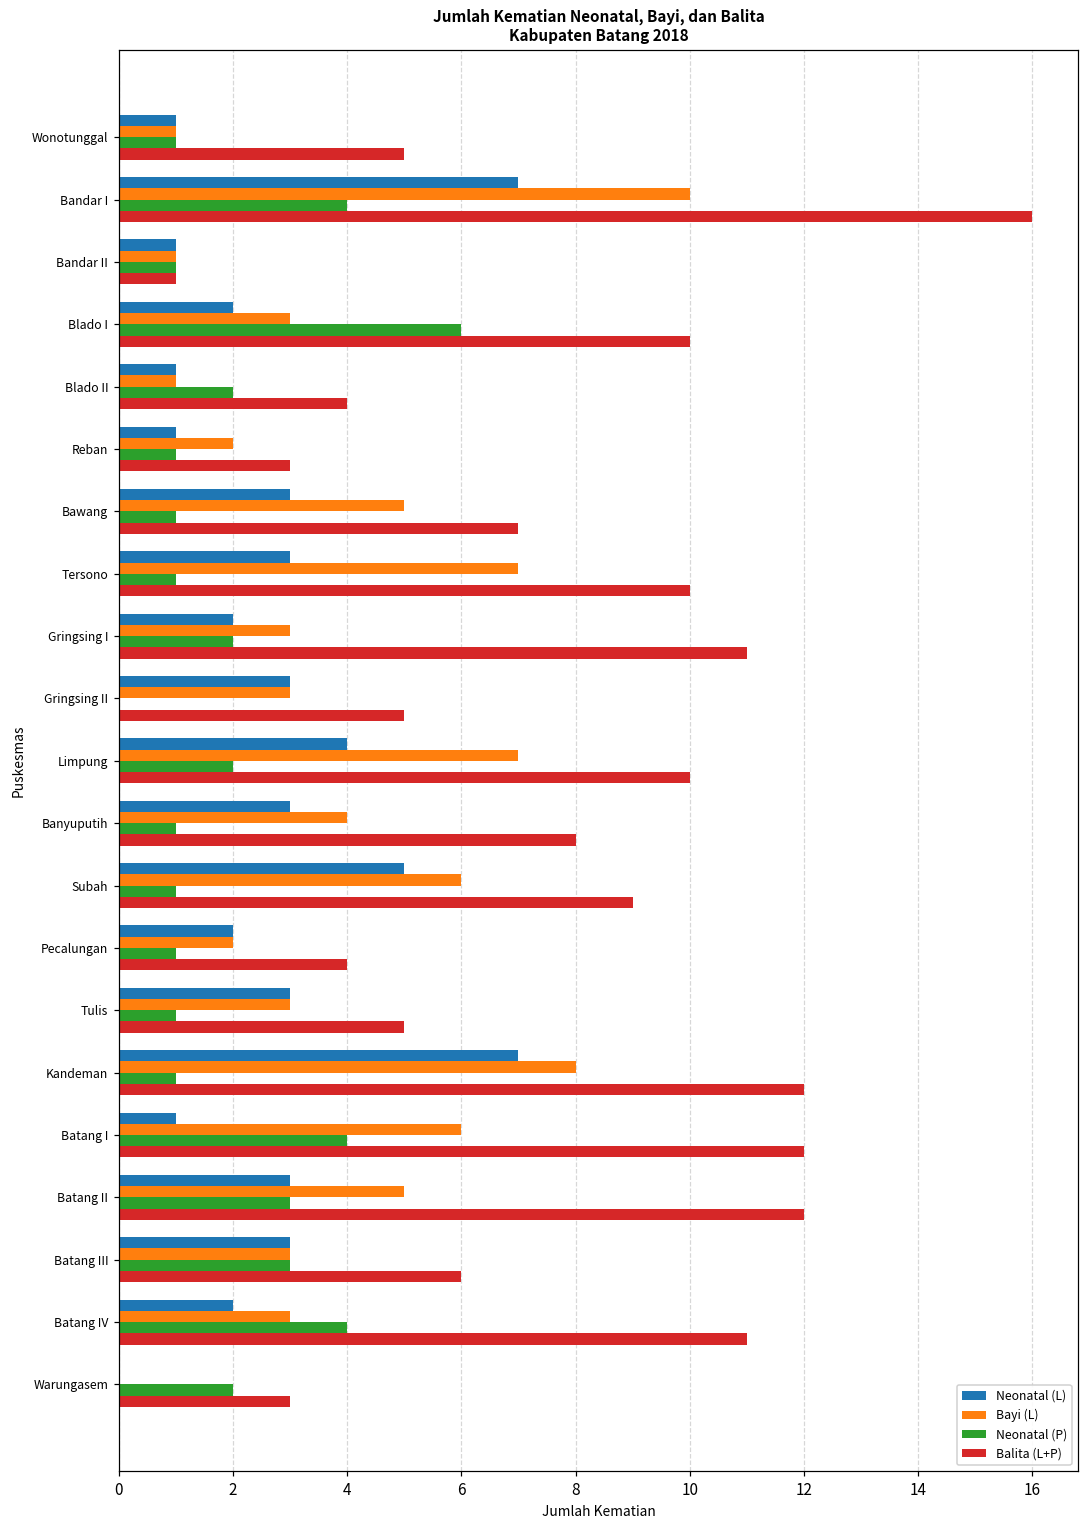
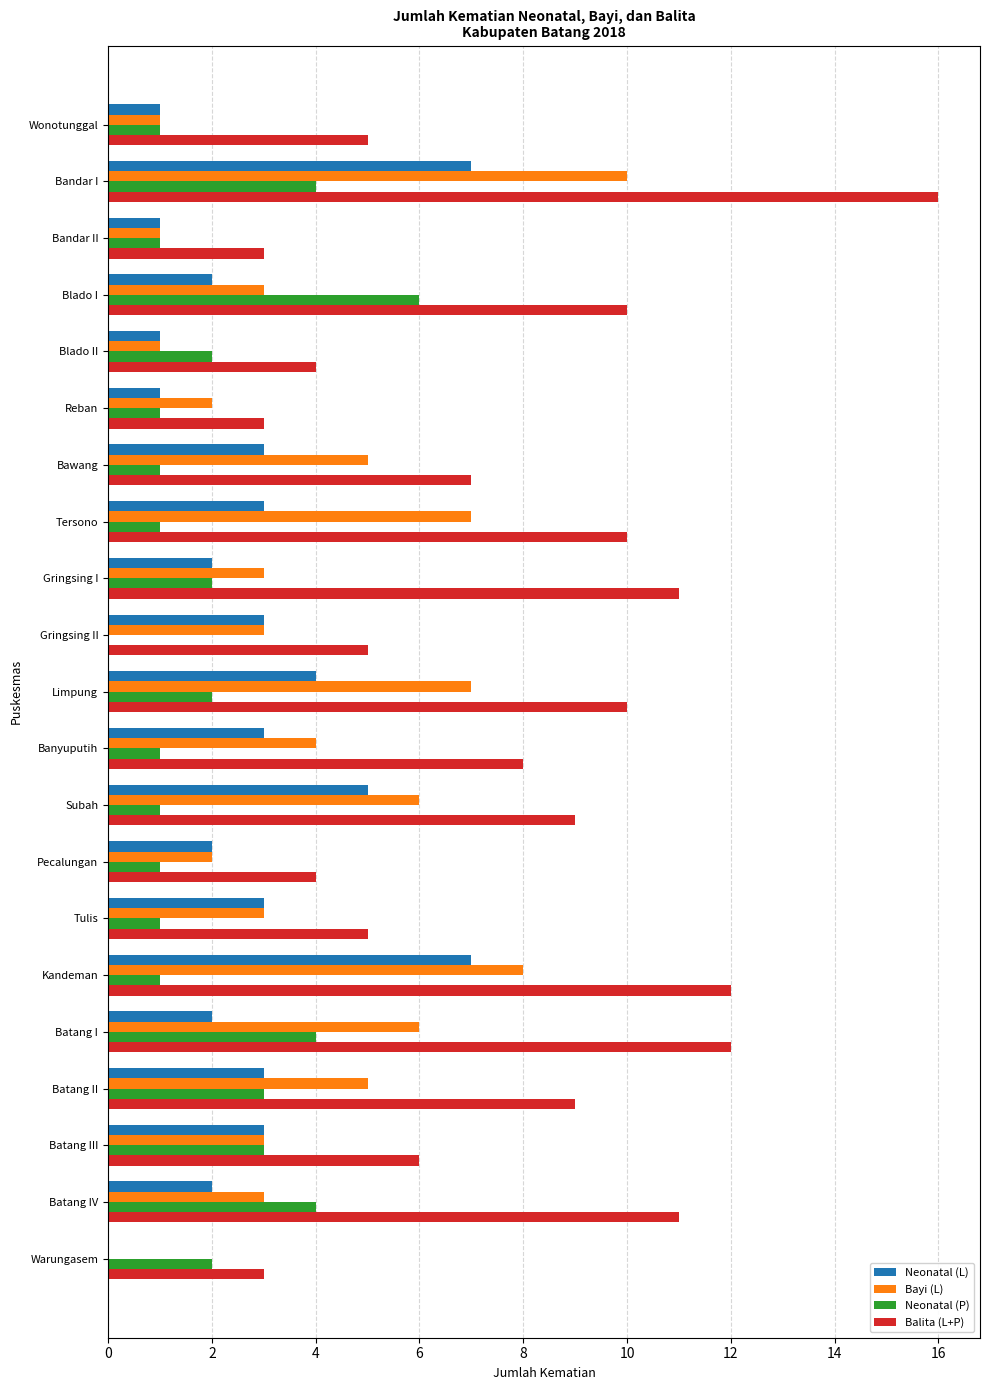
  {
    "Neonatal (L)": {
      "Wonotunggal": 1,
      "Bandar I": 7,
      "Bandar II": 1,
      "Blado I": 2,
      "Blado II": 1,
      "Reban": 1,
      "Bawang": 3,
      "Tersono": 3,
      "Gringsing I": 2,
      "Gringsing II": 3,
      "Limpung": 4,
      "Banyuputih": 3,
      "Subah": 5,
      "Pecalungan": 2,
      "Tulis": 3,
      "Kandeman": 7,
-     "Batang I": 1,
+     "Batang I": 2,
      "Batang II": 3,
      "Batang III": 3,
      "Batang IV": 2,
      "Warungasem": 0
    },
    "Bayi (L)": {
      "Wonotunggal": 1,
      "Bandar I": 10,
      "Bandar II": 1,
      "Blado I": 3,
      "Blado II": 1,
      "Reban": 2,
      "Bawang": 5,
      "Tersono": 7,
      "Gringsing I": 3,
      "Gringsing II": 3,
      "Limpung": 7,
      "Banyuputih": 4,
      "Subah": 6,
      "Pecalungan": 2,
      "Tulis": 3,
      "Kandeman": 8,
      "Batang I": 6,
      "Batang II": 5,
      "Batang III": 3,
      "Batang IV": 3,
      "Warungasem": 0
    },
    "Neonatal (P)": {
      "Wonotunggal": 1,
      "Bandar I": 4,
      "Bandar II": 1,
      "Blado I": 6,
      "Blado II": 2,
      "Reban": 1,
      "Bawang": 1,
      "Tersono": 1,
      "Gringsing I": 2,
      "Gringsing II": 0,
      "Limpung": 2,
      "Banyuputih": 1,
      "Subah": 1,
      "Pecalungan": 1,
      "Tulis": 1,
      "Kandeman": 1,
      "Batang I": 4,
      "Batang II": 3,
      "Batang III": 3,
      "Batang IV": 4,
      "Warungasem": 2
    },
    "Balita (L+P)": {
      "Wonotunggal": 5,
      "Bandar I": 16,
-     "Bandar II": 1,
+     "Bandar II": 3,
      "Blado I": 10,
      "Blado II": 4,
      "Reban": 3,
      "Bawang": 7,
      "Tersono": 10,
      "Gringsing I": 11,
      "Gringsing II": 5,
      "Limpung": 10,
      "Banyuputih": 8,
      "Subah": 9,
      "Pecalungan": 4,
      "Tulis": 5,
      "Kandeman": 12,
      "Batang I": 12,
-     "Batang II": 12,
+     "Batang II": 9,
      "Batang III": 6,
      "Batang IV": 11,
      "Warungasem": 3
    }
  }
